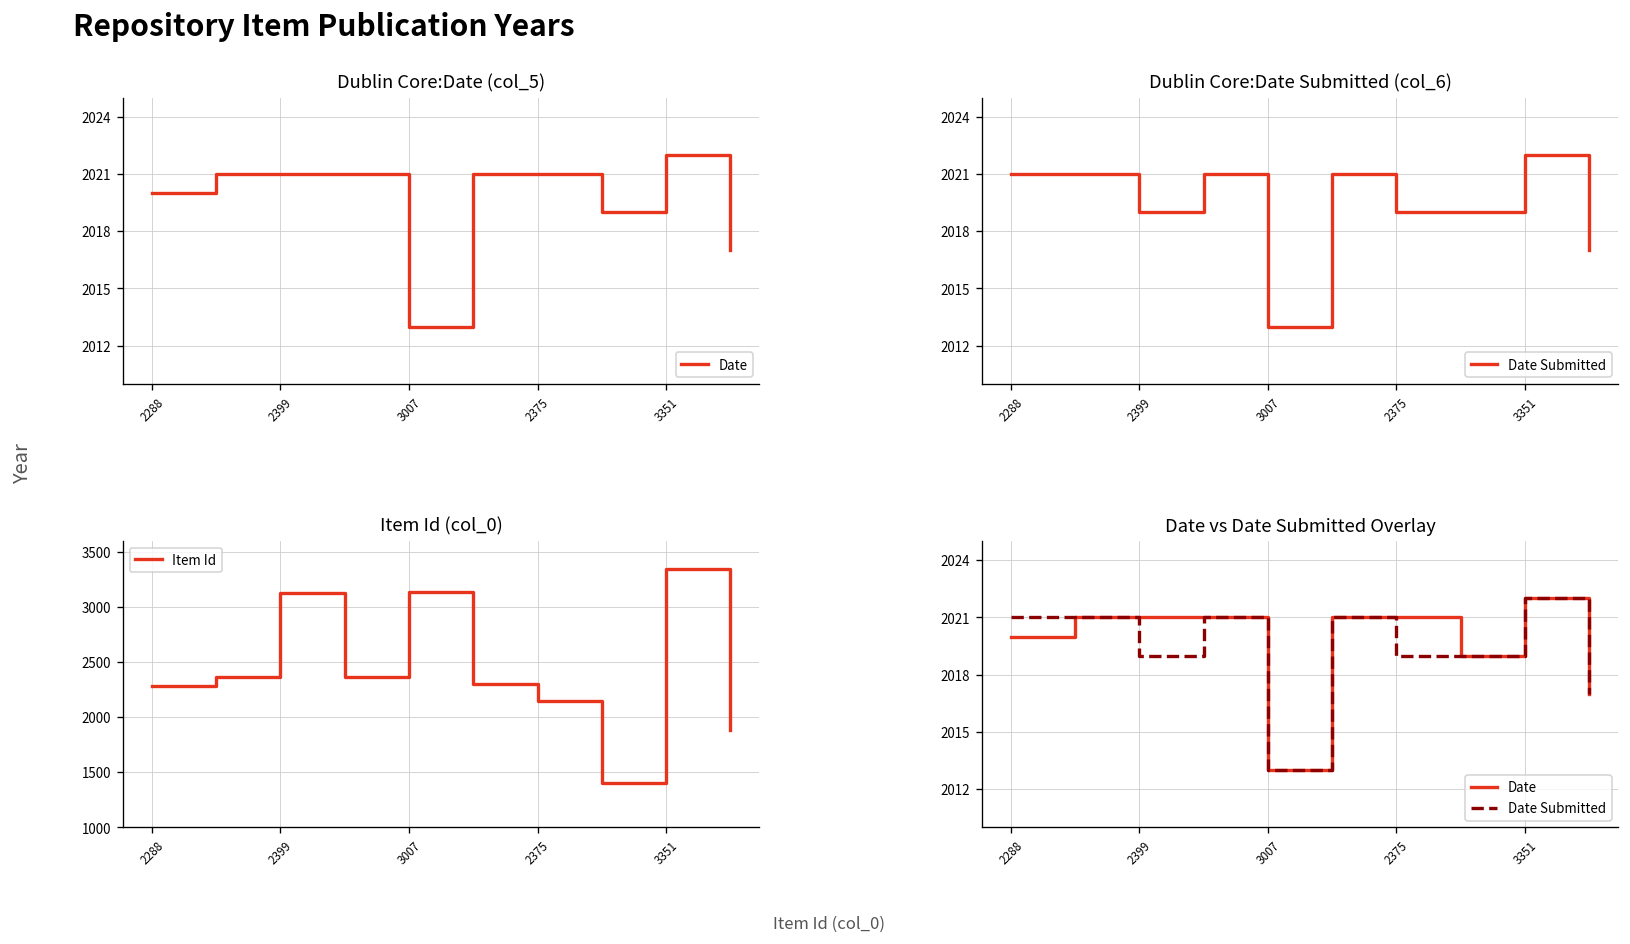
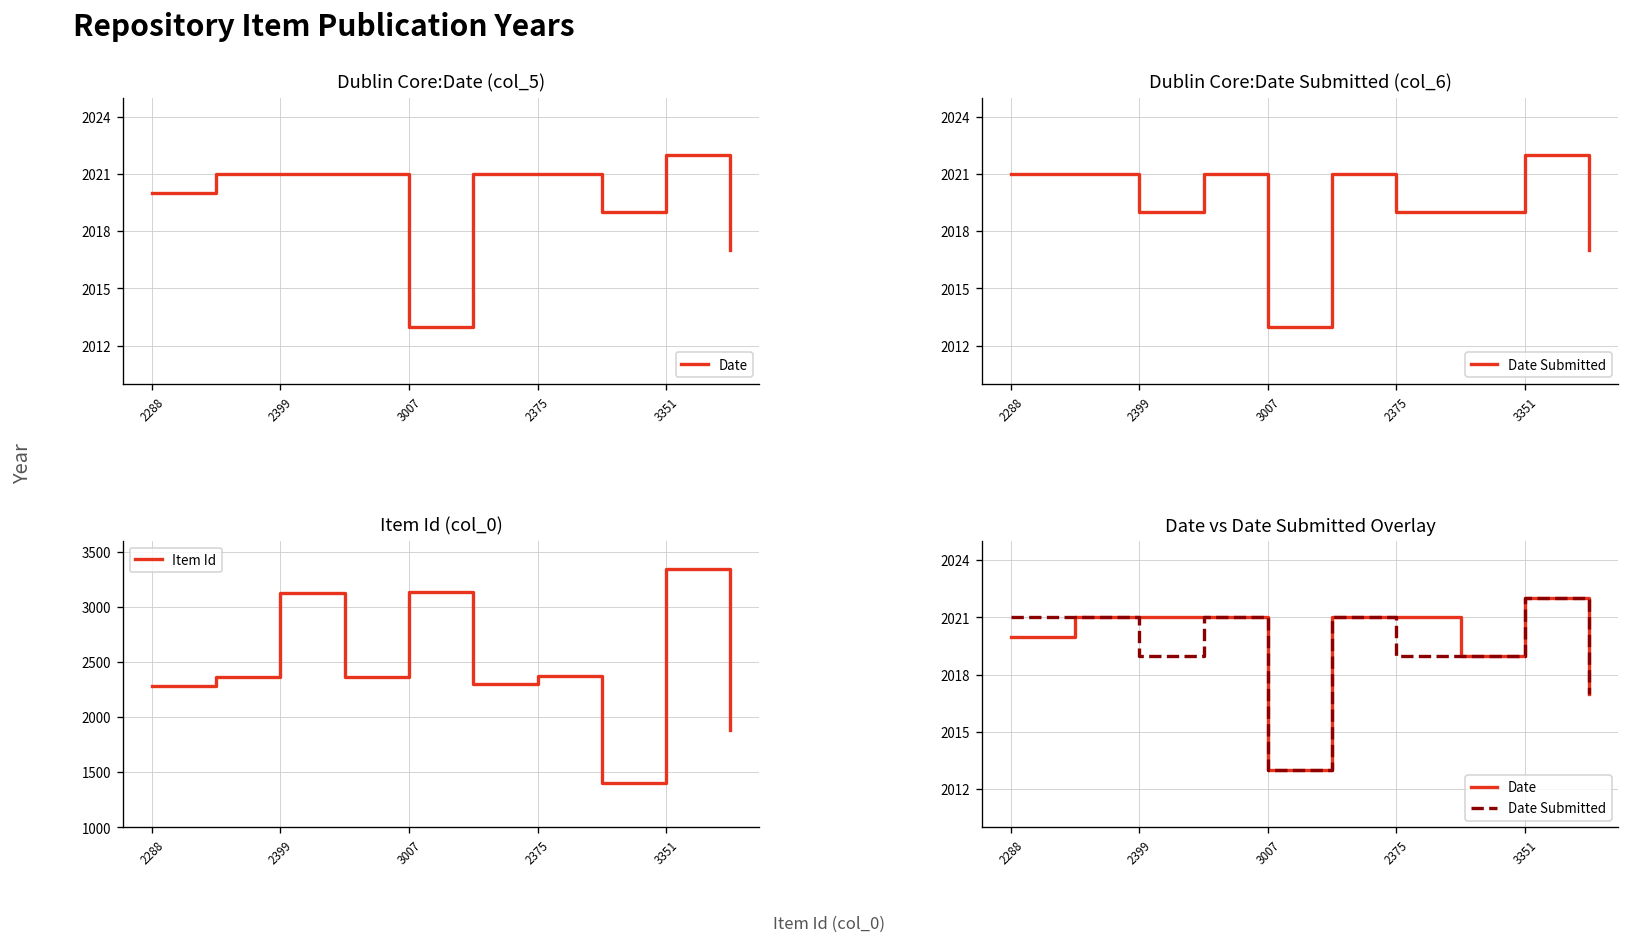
  {
    "Dublin Core:Date (col_5)": {
      "2288": 2020.0,
      "2399": 2021.0,
      "3007": 2013.0,
      "2375": 2021.0,
      "3351": 2022.0
    },
    "Dublin Core:Date Submitted (col_6)": {
      "2288": 2021.0,
      "2399": 2019.0,
      "3007": 2013.0,
      "2375": 2019.0,
      "3351": 2022.0
    },
    "Item Id (col_0)": {
      "2288": 2300,
      "2399": 3100,
      "3007": 3100,
-     "2375": 2100,
+     "2375": 2400,
      "3351": 3400
    },
    "Date vs Date Submitted Overlay": {
      "Date": {
        "2288": 2020.0,
        "2399": 2021.0,
        "2375": 2021.0
      },
      "Date Submitted": {
        "2288": 2021.0,
        "2399": 2019.0,
        "2375": 2019.0
      }
    }
  }
